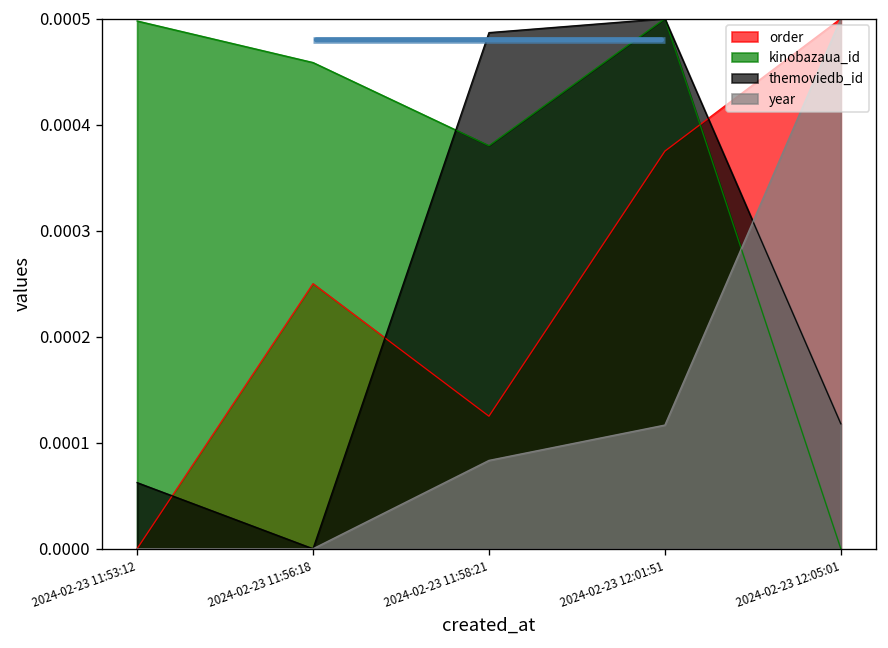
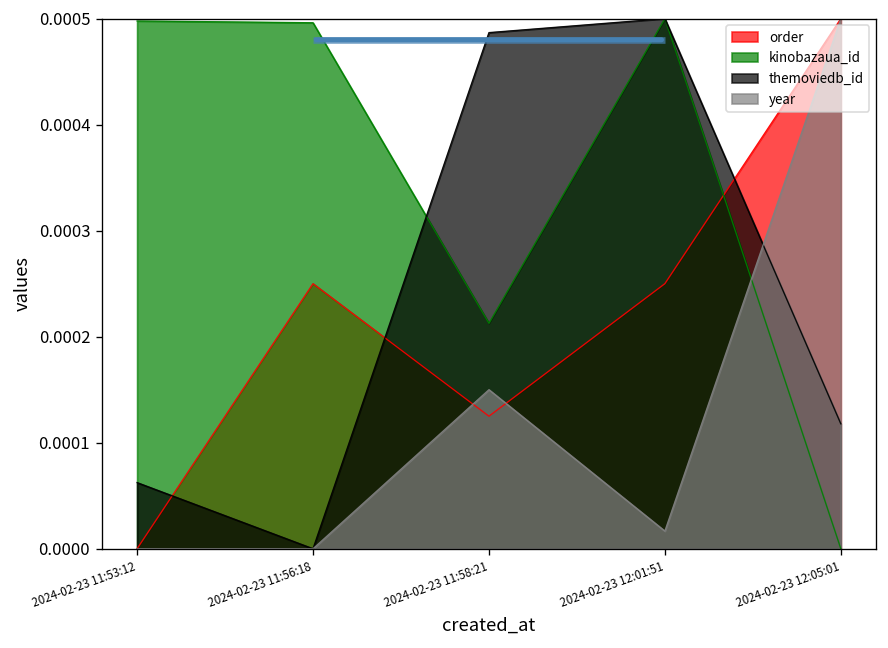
  {
    "order": {
      "2024-02-23 11:56:18": 0.00025,
      "2024-02-23 11:58:21": 0.00012,
-     "2024-02-23 12:01:51": 0.00037
+     "2024-02-23 12:01:51": 0.00025
    },
    "kinobazaua_id": {
      "2024-02-23 11:53:12": 0.00050,
-     "2024-02-23 11:56:18": 0.00046,
-     "2024-02-23 11:58:21": 0.00038,
+     "2024-02-23 11:56:18": 0.00050,
+     "2024-02-23 11:58:21": 0.00021,
      "2024-02-23 12:05:01": 0.00000
    },
    "themoviedb_id": {
      "2024-02-23 11:53:12": 0.00006,
      "2024-02-23 11:58:21": 0.00049,
      "2024-02-23 12:05:01": 0.00012
    },
    "year": {
-     "2024-02-23 11:58:21": 0.00008,
-     "2024-02-23 12:01:51": 0.00012
+     "2024-02-23 11:58:21": 0.00015,
+     "2024-02-23 12:01:51": 0.00002
    }
  }
